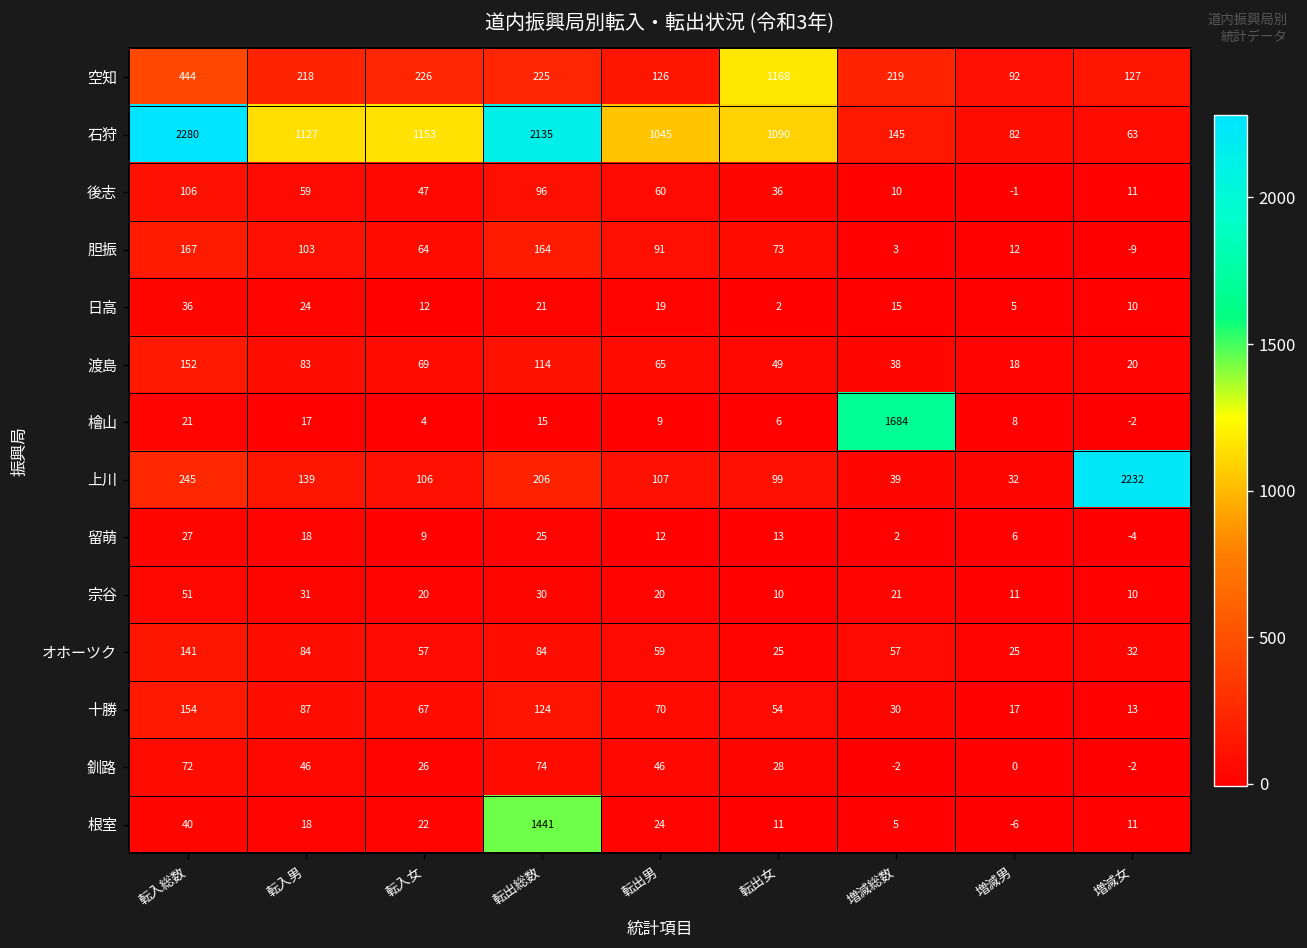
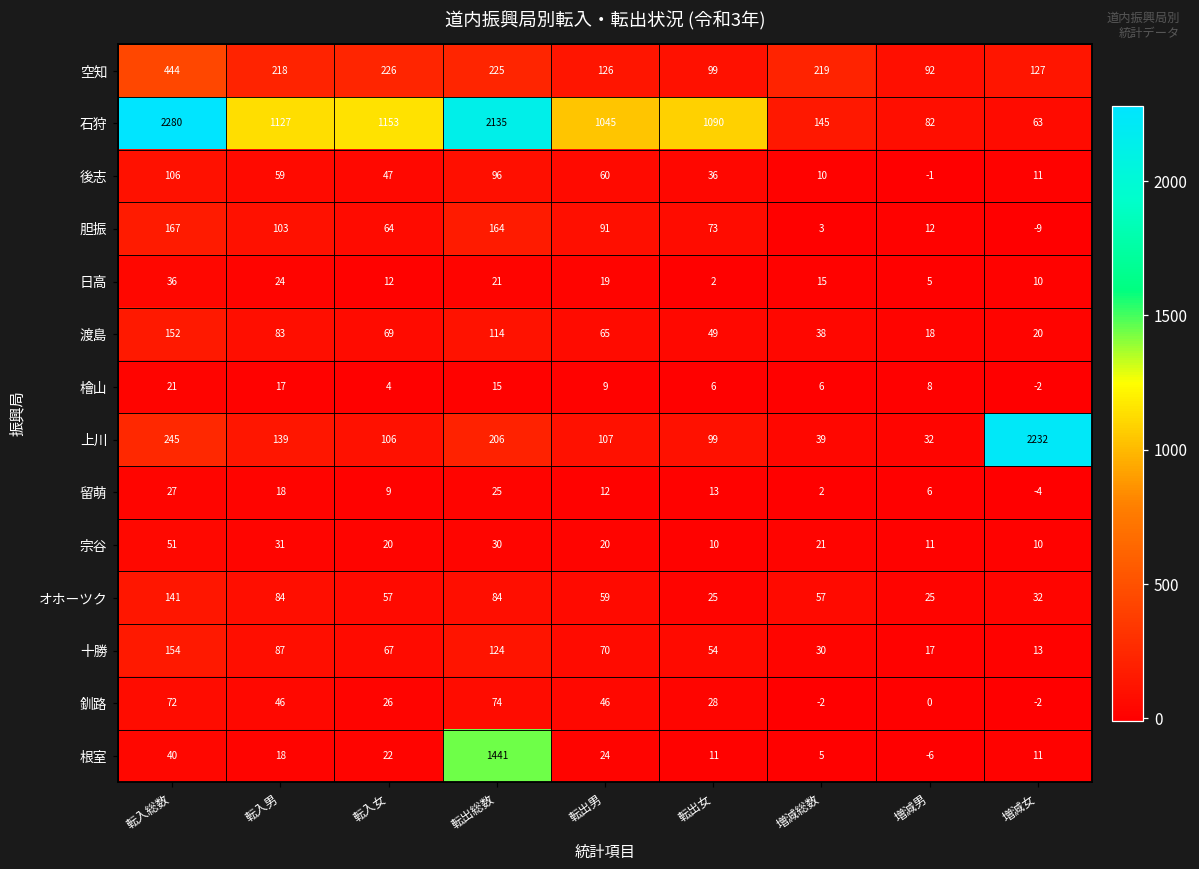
  {
    "空知": {
      "転入総数": 444,
      "転入男": 218,
      "転入女": 226,
      "転出総数": 225,
      "転出男": 126,
-     "転出女": 1168,
+     "転出女": 99,
      "増減総数": 219,
      "増減男": 92,
      "増減女": 127
    },
    "石狩": {
      "転入総数": 2280,
      "転入男": 1127,
      "転入女": 1153,
      "転出総数": 2135,
      "転出男": 1045,
      "転出女": 1090,
      "増減総数": 145,
      "増減男": 82,
      "増減女": 63
    },
    "後志": {
      "転入総数": 106,
      "転入男": 59,
      "転入女": 47,
      "転出総数": 96,
      "転出男": 60,
      "転出女": 36,
      "増減総数": 10,
      "増減男": -1,
      "増減女": 11
    },
    "胆振": {
      "転入総数": 167,
      "転入男": 103,
      "転入女": 64,
      "転出総数": 164,
      "転出男": 91,
      "転出女": 73,
      "増減総数": 3,
      "増減男": 12,
      "増減女": -9
    },
    "日高": {
      "転入総数": 36,
      "転入男": 24,
      "転入女": 12,
      "転出総数": 21,
      "転出男": 19,
      "転出女": 2,
      "増減総数": 15,
      "増減男": 5,
      "増減女": 10
    },
    "渡島": {
      "転入総数": 152,
      "転入男": 83,
      "転入女": 69,
      "転出総数": 114,
      "転出男": 65,
      "転出女": 49,
      "増減総数": 38,
      "増減男": 18,
      "増減女": 20
    },
    "檜山": {
      "転入総数": 21,
      "転入男": 17,
      "転入女": 4,
      "転出総数": 15,
      "転出男": 9,
      "転出女": 6,
-     "増減総数": 1684,
+     "増減総数": 6,
      "増減男": 8,
      "増減女": -2
    },
    "上川": {
      "転入総数": 245,
      "転入男": 139,
      "転入女": 106,
      "転出総数": 206,
      "転出男": 107,
      "転出女": 99,
      "増減総数": 39,
      "増減男": 32,
      "増減女": 2232
    },
    "留萌": {
      "転入総数": 27,
      "転入男": 18,
      "転入女": 9,
      "転出総数": 25,
      "転出男": 12,
      "転出女": 13,
      "増減総数": 2,
      "増減男": 6,
      "増減女": -4
    },
    "宗谷": {
      "転入総数": 51,
      "転入男": 31,
      "転入女": 20,
      "転出総数": 30,
      "転出男": 20,
      "転出女": 10,
      "増減総数": 21,
      "増減男": 11,
      "増減女": 10
    },
    "オホーツク": {
      "転入総数": 141,
      "転入男": 84,
      "転入女": 57,
      "転出総数": 84,
      "転出男": 59,
      "転出女": 25,
      "増減総数": 57,
      "増減男": 25,
      "増減女": 32
    },
    "十勝": {
      "転入総数": 154,
      "転入男": 87,
      "転入女": 67,
      "転出総数": 124,
      "転出男": 70,
      "転出女": 54,
      "増減総数": 30,
      "増減男": 17,
      "増減女": 13
    },
    "釧路": {
      "転入総数": 72,
      "転入男": 46,
      "転入女": 26,
      "転出総数": 74,
      "転出男": 46,
      "転出女": 28,
      "増減総数": -2,
      "増減男": 0,
      "増減女": -2
    },
    "根室": {
      "転入総数": 40,
      "転入男": 18,
      "転入女": 22,
      "転出総数": 1441,
      "転出男": 24,
      "転出女": 11,
      "増減総数": 5,
      "増減男": -6,
      "増減女": 11
    }
  }
